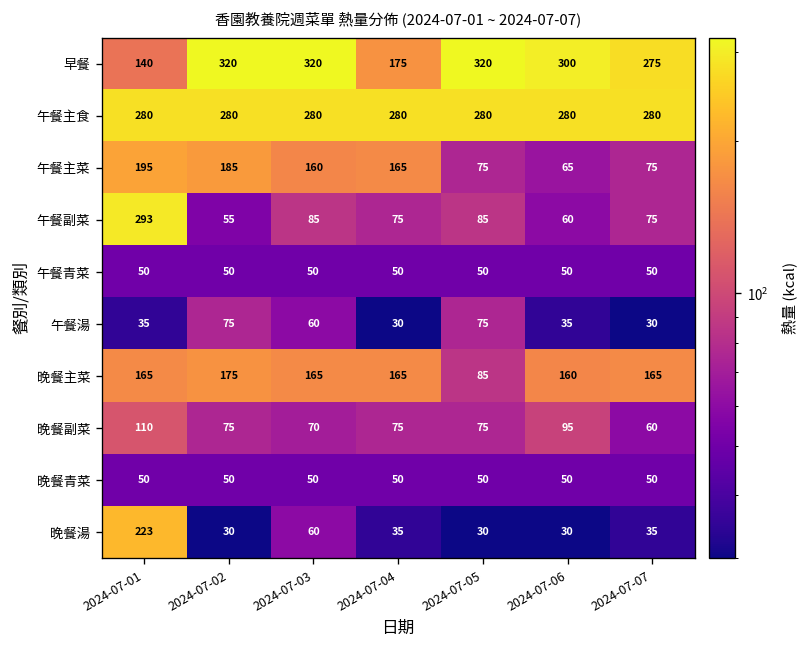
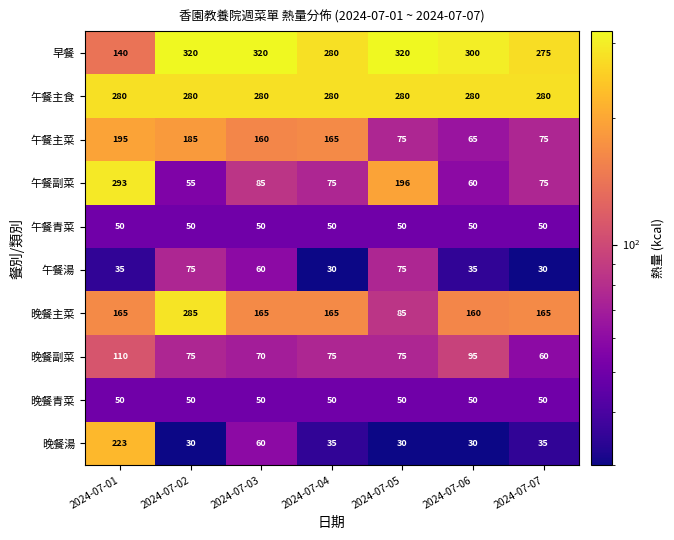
  {
    "早餐": {
      "2024-07-01": 140,
      "2024-07-02": 320,
      "2024-07-03": 320,
-     "2024-07-04": 175,
+     "2024-07-04": 280,
      "2024-07-05": 320,
      "2024-07-06": 300,
      "2024-07-07": 275
    },
    "午餐主食": {
      "2024-07-01": 280,
      "2024-07-02": 280,
      "2024-07-03": 280,
      "2024-07-04": 280,
      "2024-07-05": 280,
      "2024-07-06": 280,
      "2024-07-07": 280
    },
    "午餐主菜": {
      "2024-07-01": 195,
      "2024-07-02": 185,
      "2024-07-03": 160,
      "2024-07-04": 165,
      "2024-07-05": 75,
      "2024-07-06": 65,
      "2024-07-07": 75
    },
    "午餐副菜": {
      "2024-07-01": 293,
      "2024-07-02": 55,
      "2024-07-03": 85,
      "2024-07-04": 75,
-     "2024-07-05": 85,
+     "2024-07-05": 196,
      "2024-07-06": 60,
      "2024-07-07": 75
    },
    "午餐青菜": {
      "2024-07-01": 50,
      "2024-07-02": 50,
      "2024-07-03": 50,
      "2024-07-04": 50,
      "2024-07-05": 50,
      "2024-07-06": 50,
      "2024-07-07": 50
    },
    "午餐湯": {
      "2024-07-01": 35,
      "2024-07-02": 75,
      "2024-07-03": 60,
      "2024-07-04": 30,
      "2024-07-05": 75,
      "2024-07-06": 35,
      "2024-07-07": 30
    },
    "晚餐主菜": {
      "2024-07-01": 165,
-     "2024-07-02": 175,
+     "2024-07-02": 285,
      "2024-07-03": 165,
      "2024-07-04": 165,
      "2024-07-05": 85,
      "2024-07-06": 160,
      "2024-07-07": 165
    },
    "晚餐副菜": {
      "2024-07-01": 110,
      "2024-07-02": 75,
      "2024-07-03": 70,
      "2024-07-04": 75,
      "2024-07-05": 75,
      "2024-07-06": 95,
      "2024-07-07": 60
    },
    "晚餐青菜": {
      "2024-07-01": 50,
      "2024-07-02": 50,
      "2024-07-03": 50,
      "2024-07-04": 50,
      "2024-07-05": 50,
      "2024-07-06": 50,
      "2024-07-07": 50
    },
    "晚餐湯": {
      "2024-07-01": 223,
      "2024-07-02": 30,
      "2024-07-03": 60,
      "2024-07-04": 35,
      "2024-07-05": 30,
      "2024-07-06": 30,
      "2024-07-07": 35
    }
  }
